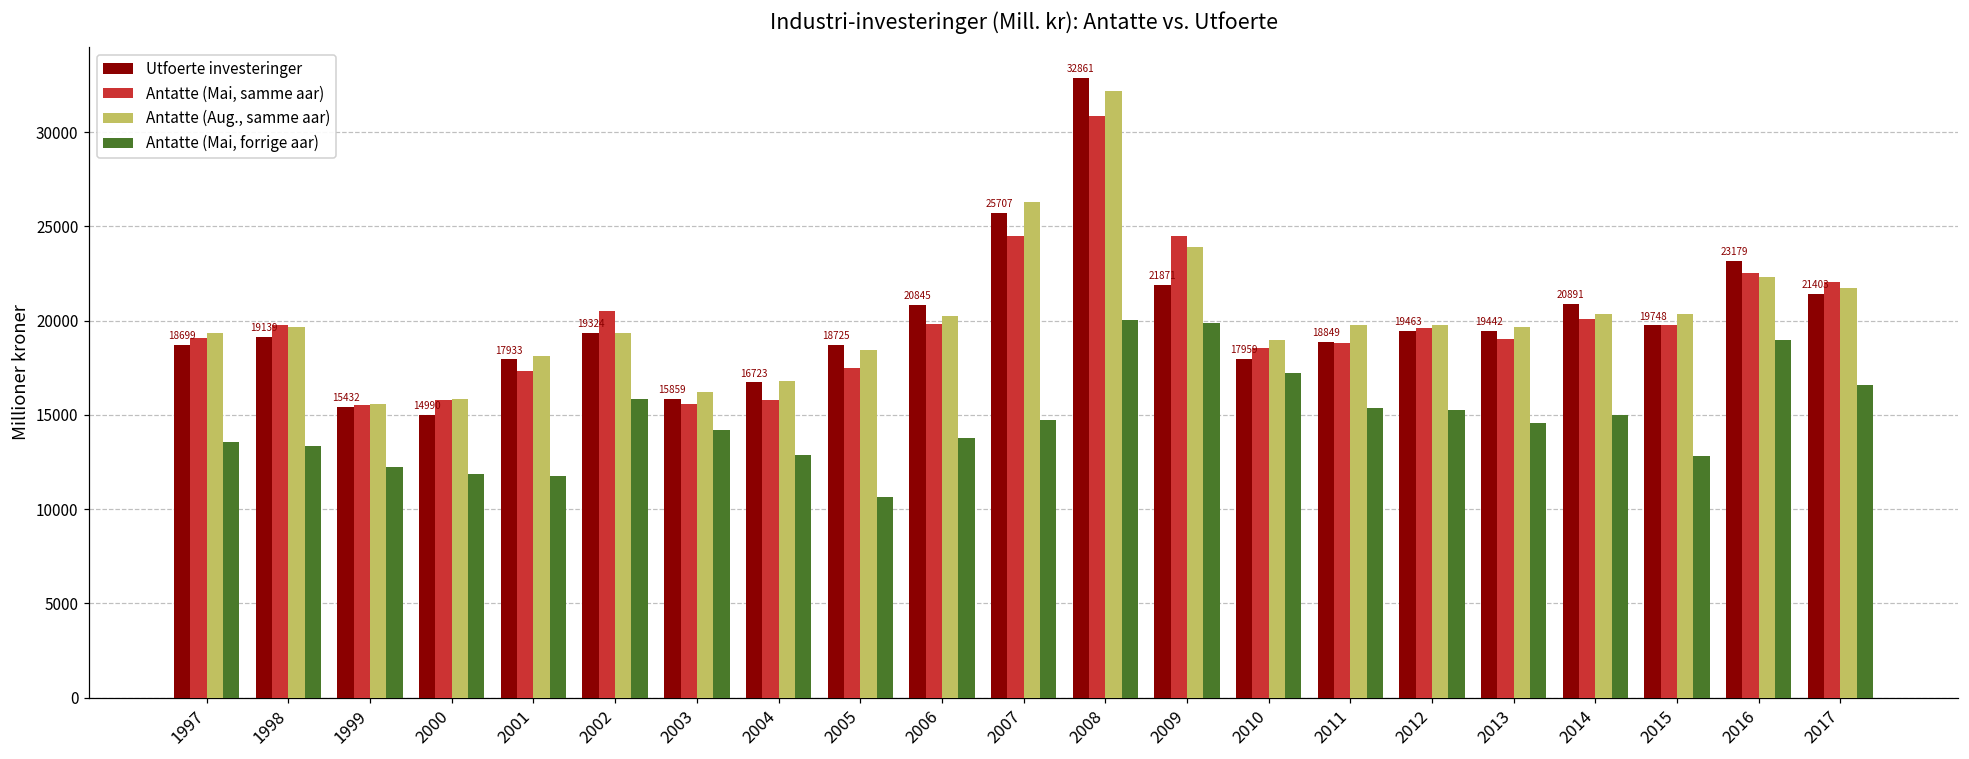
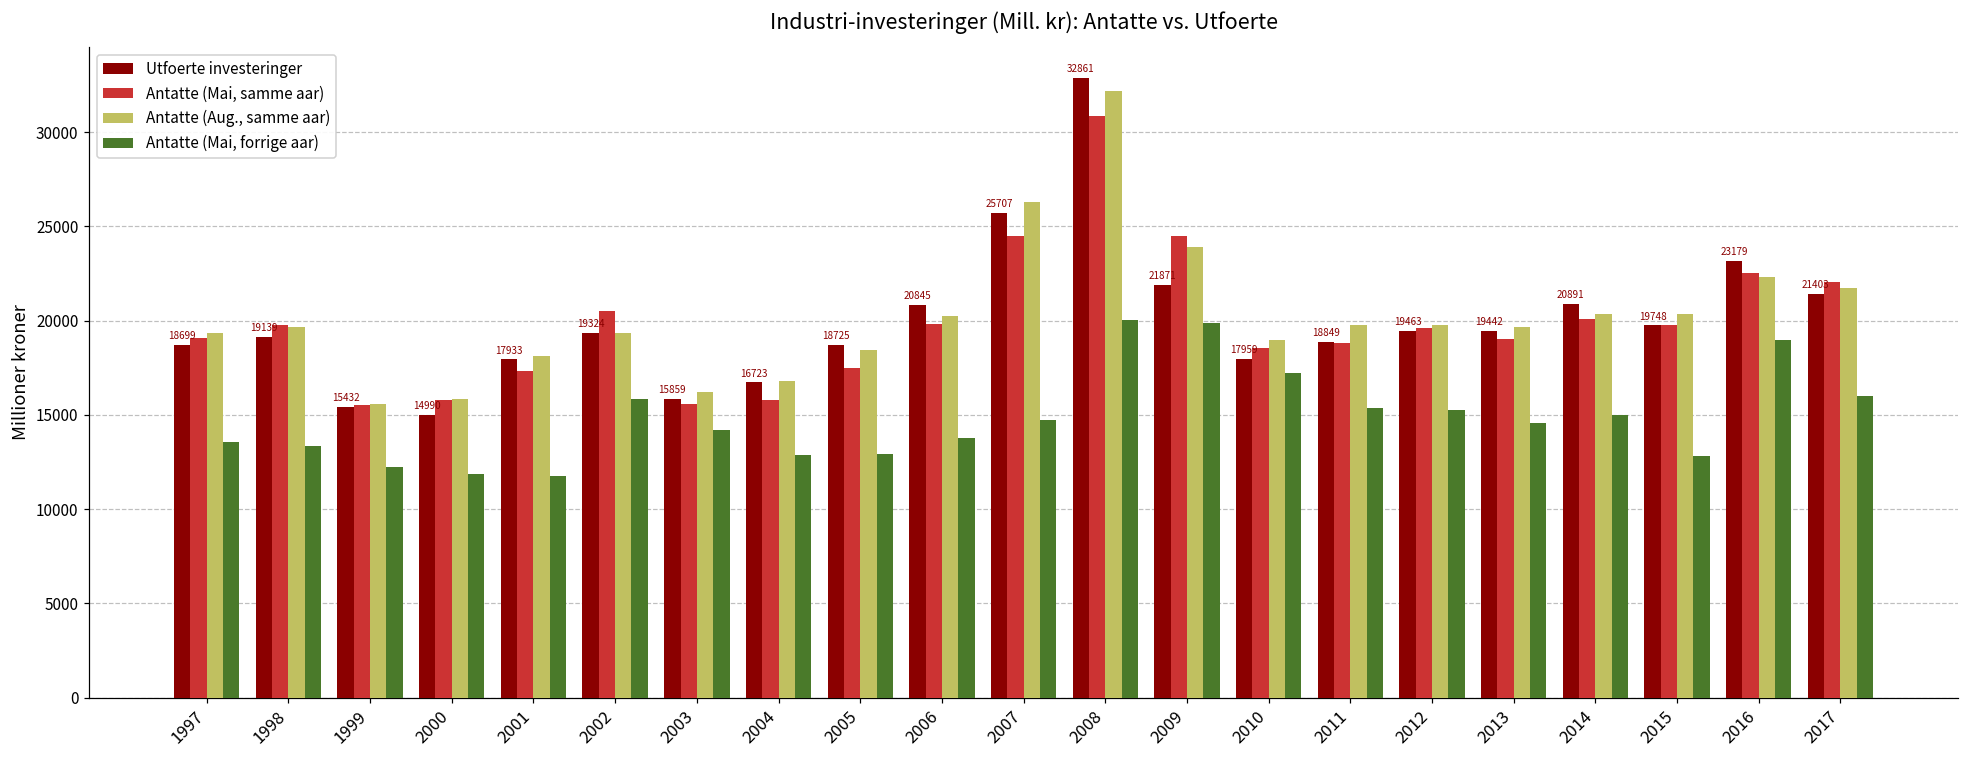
  {
    "Utfoerte investeringer": {
      "1997": 18699,
      "1998": 19139,
      "1999": 15432,
      "2000": 14990,
      "2001": 17933,
      "2002": 19324,
      "2003": 15859,
      "2004": 16723,
      "2005": 18725,
      "2006": 20845,
      "2007": 25707,
      "2008": 32861,
      "2009": 21871,
      "2010": 17959,
      "2011": 18849,
      "2012": 19463,
      "2013": 19442,
      "2014": 20891,
      "2015": 19748,
      "2016": 23179,
      "2017": 21403
    },
    "Antatte (Mai, samme aar)": {
      "2001": 17300,
      "2002": 20500,
      "2003": 15600,
      "2004": 15800,
      "2005": 17500,
      "2006": 19800,
      "2007": 24500,
      "2008": 30900,
      "2009": 24500,
      "2011": 18800,
      "2013": 19000,
      "2014": 20100,
      "2016": 22500
    },
    "Antatte (Aug., samme aar)": {
      "1997": 19400,
      "1998": 19700,
      "1999": 15600,
      "2000": 15800,
      "2001": 18100,
      "2002": 19300,
      "2003": 16200,
      "2004": 16800,
      "2005": 18400,
      "2006": 20300,
      "2007": 26300,
      "2008": 32200,
      "2009": 23900,
      "2010": 18900,
      "2011": 19800,
      "2012": 19800,
      "2013": 19600,
      "2014": 20300,
      "2015": 20400,
      "2016": 22300,
      "2017": 21700
    },
    "Antatte (Mai, forrige aar)": {
      "1997": 13600,
      "1998": 13300,
      "1999": 12200,
      "2000": 11800,
      "2001": 11800,
      "2002": 15800,
      "2003": 14200,
      "2004": 12900,
-     "2005": 10600,
+     "2005": 12900,
      "2006": 13700,
      "2007": 14700,
      "2008": 20000,
      "2009": 19900,
      "2010": 17200,
      "2011": 15300,
      "2012": 15300,
      "2013": 14600,
      "2014": 15000,
      "2015": 12800,
      "2016": 18900,
-     "2017": 16600
+     "2017": 16000
    }
  }
